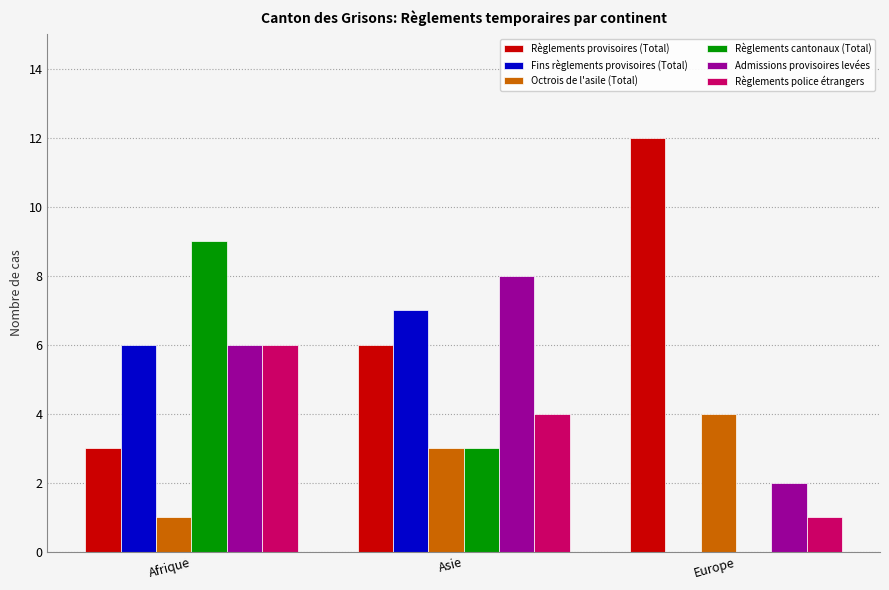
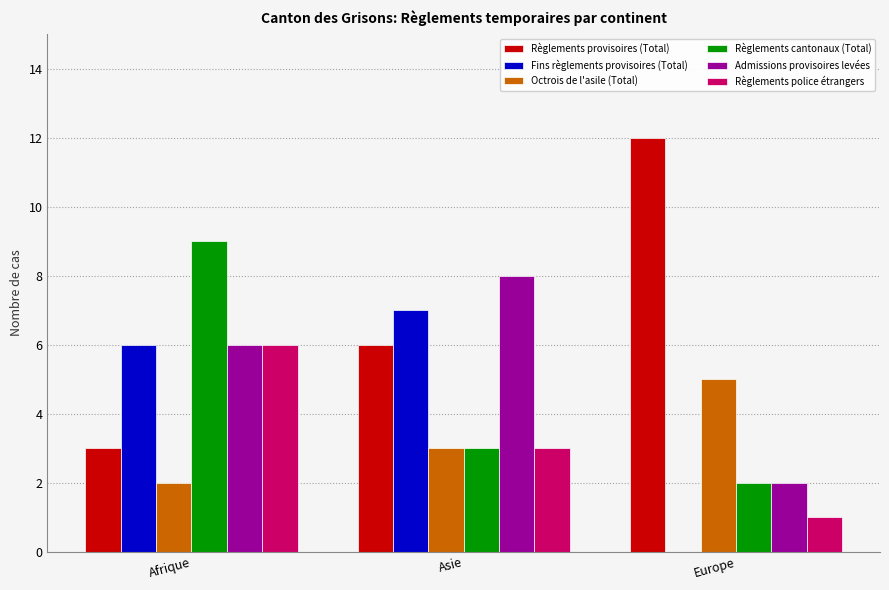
  {
    "Règlements provisoires (Total)": {
      "Afrique": 3,
      "Asie": 6,
      "Europe": 12
    },
    "Fins règlements provisoires (Total)": {
      "Afrique": 6,
      "Asie": 7,
      "Europe": 0
    },
    "Octrois de l'asile (Total)": {
-     "Afrique": 1,
+     "Afrique": 2,
      "Asie": 3,
-     "Europe": 4
+     "Europe": 5
    },
    "Règlements cantonaux (Total)": {
      "Afrique": 9,
      "Asie": 3,
-     "Europe": 0
+     "Europe": 2
    },
    "Admissions provisoires levées": {
      "Afrique": 6,
      "Asie": 8,
      "Europe": 2
    },
    "Règlements police étrangers": {
      "Afrique": 6,
-     "Asie": 4,
+     "Asie": 3,
      "Europe": 1
    }
  }
